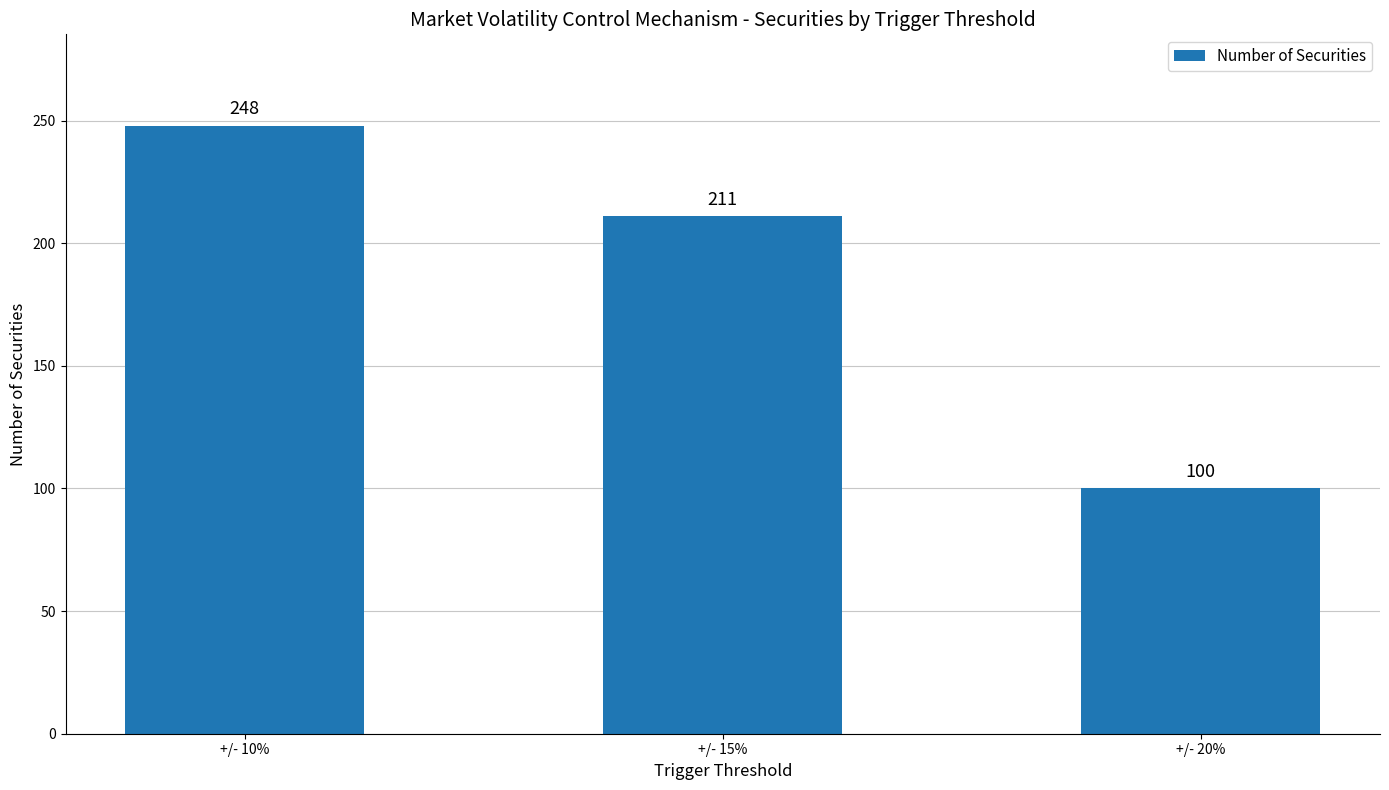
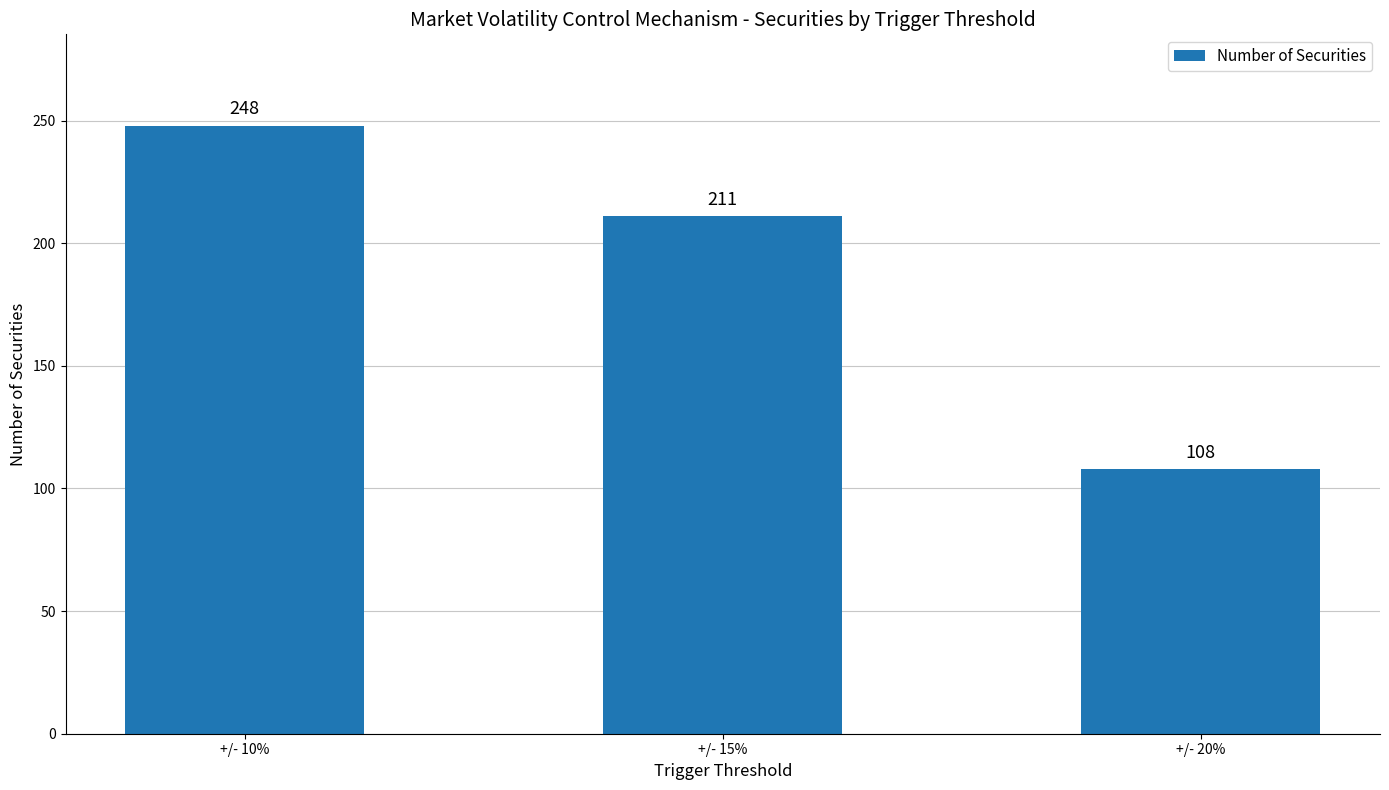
  {
    "+/- 10%": 248,
    "+/- 15%": 211,
-   "+/- 20%": 100
+   "+/- 20%": 108
  }
